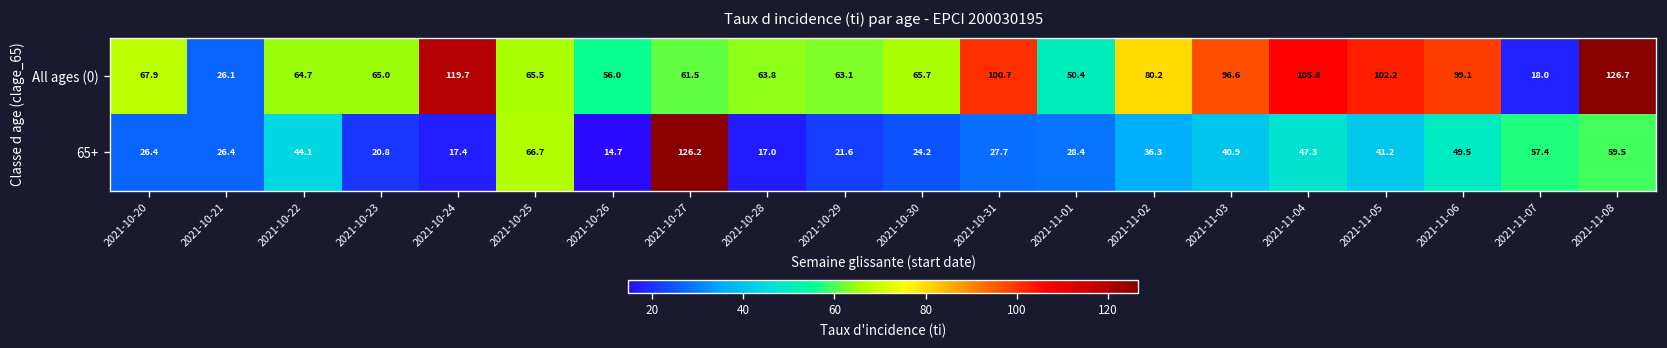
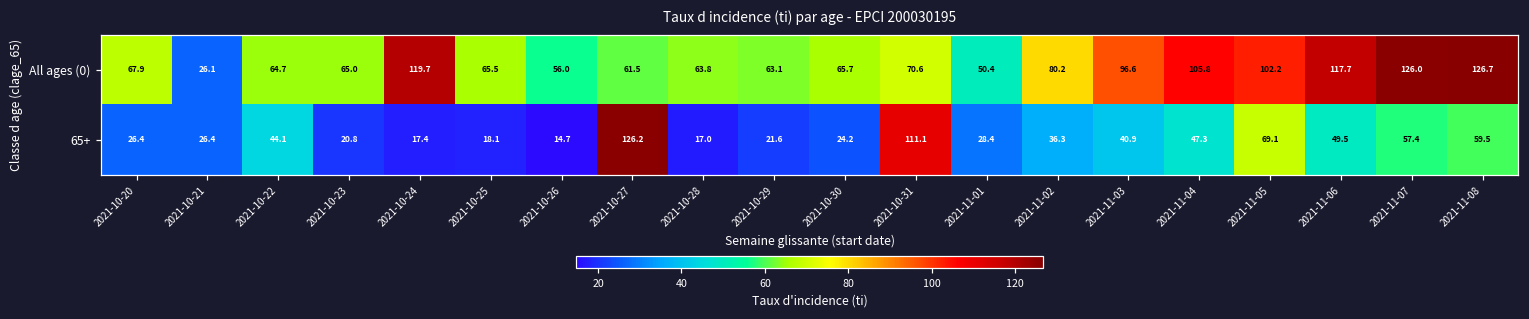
  {
    "All ages (0)": {
      "2021-10-20": 67.9,
      "2021-10-21": 26.1,
      "2021-10-22": 64.7,
      "2021-10-23": 65.0,
      "2021-10-24": 119.7,
      "2021-10-25": 65.5,
      "2021-10-26": 56.0,
      "2021-10-27": 61.5,
      "2021-10-28": 63.8,
      "2021-10-29": 63.1,
      "2021-10-30": 65.7,
-     "2021-10-31": 100.7,
+     "2021-10-31": 70.6,
      "2021-11-01": 50.4,
      "2021-11-02": 80.2,
      "2021-11-03": 96.6,
      "2021-11-04": 105.8,
      "2021-11-05": 102.2,
-     "2021-11-06": 99.1,
-     "2021-11-07": 18.0,
+     "2021-11-06": 117.7,
+     "2021-11-07": 126.0,
      "2021-11-08": 126.7
    },
    "65+": {
      "2021-10-20": 26.4,
      "2021-10-21": 26.4,
      "2021-10-22": 44.1,
      "2021-10-23": 20.8,
      "2021-10-24": 17.4,
-     "2021-10-25": 66.7,
+     "2021-10-25": 18.1,
      "2021-10-26": 14.7,
      "2021-10-27": 126.2,
      "2021-10-28": 17.0,
      "2021-10-29": 21.6,
      "2021-10-30": 24.2,
-     "2021-10-31": 27.7,
+     "2021-10-31": 111.1,
      "2021-11-01": 28.4,
      "2021-11-02": 36.3,
      "2021-11-03": 40.9,
      "2021-11-04": 47.3,
-     "2021-11-05": 41.2,
+     "2021-11-05": 69.1,
      "2021-11-06": 49.5,
      "2021-11-07": 57.4,
      "2021-11-08": 59.5
    }
  }
